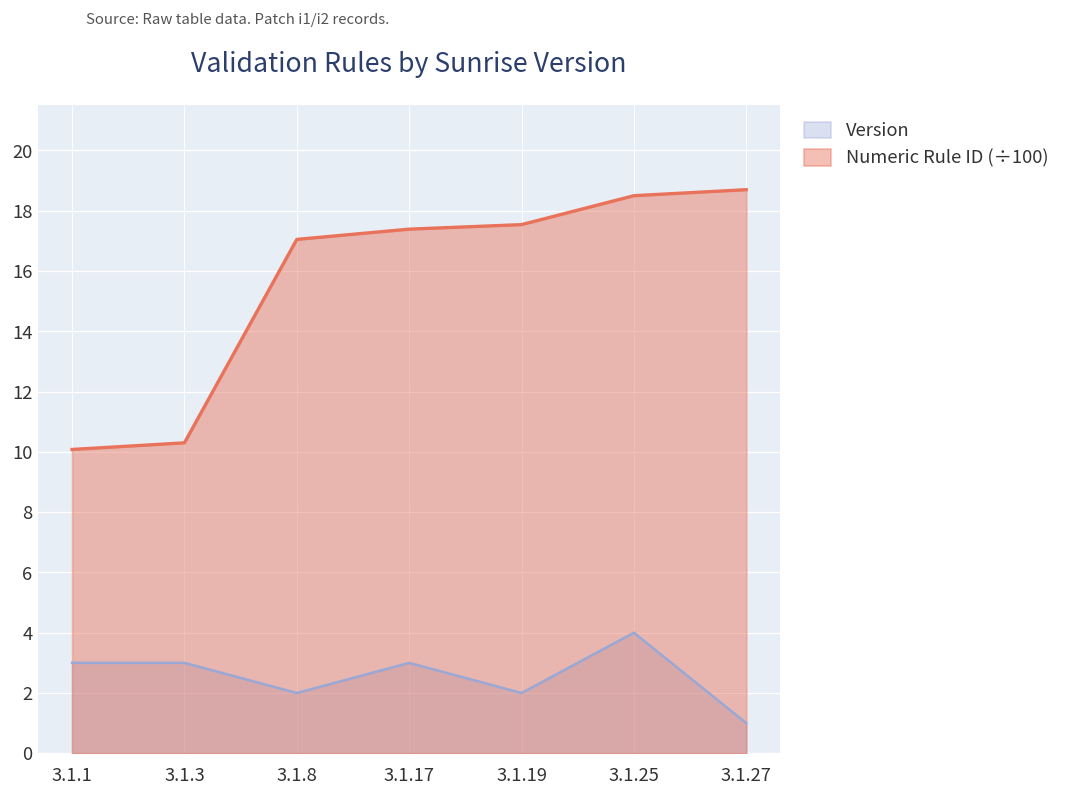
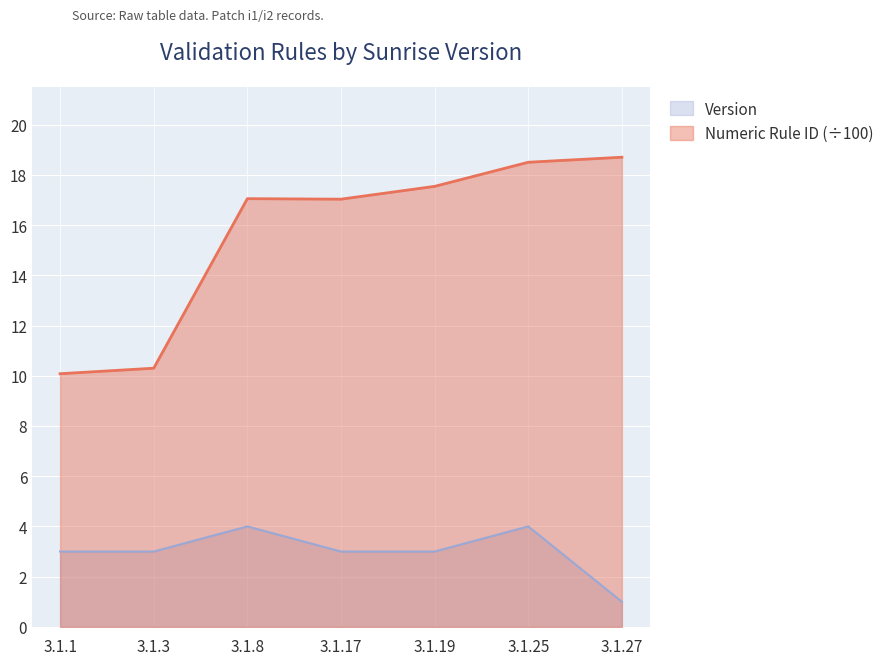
  {
    "Version": {
      "3.1.1": 3,
      "3.1.3": 3,
-     "3.1.8": 2,
+     "3.1.8": 4,
      "3.1.17": 3,
-     "3.1.19": 2,
+     "3.1.19": 3,
      "3.1.25": 4,
      "3.1.27": 1
    },
    "Numeric Rule ID (÷100)": {
      "3.1.1": 10.1,
      "3.1.3": 10.3,
      "3.1.8": 17.1,
-     "3.1.17": 17.4,
+     "3.1.17": 17.0,
      "3.1.19": 17.5,
      "3.1.25": 18.5,
      "3.1.27": 18.7
    }
  }
